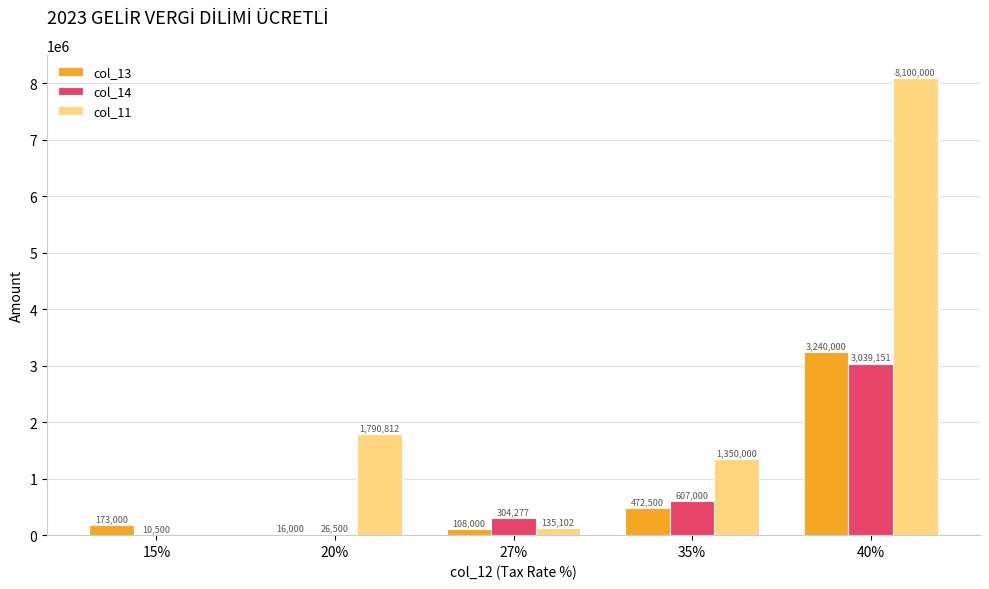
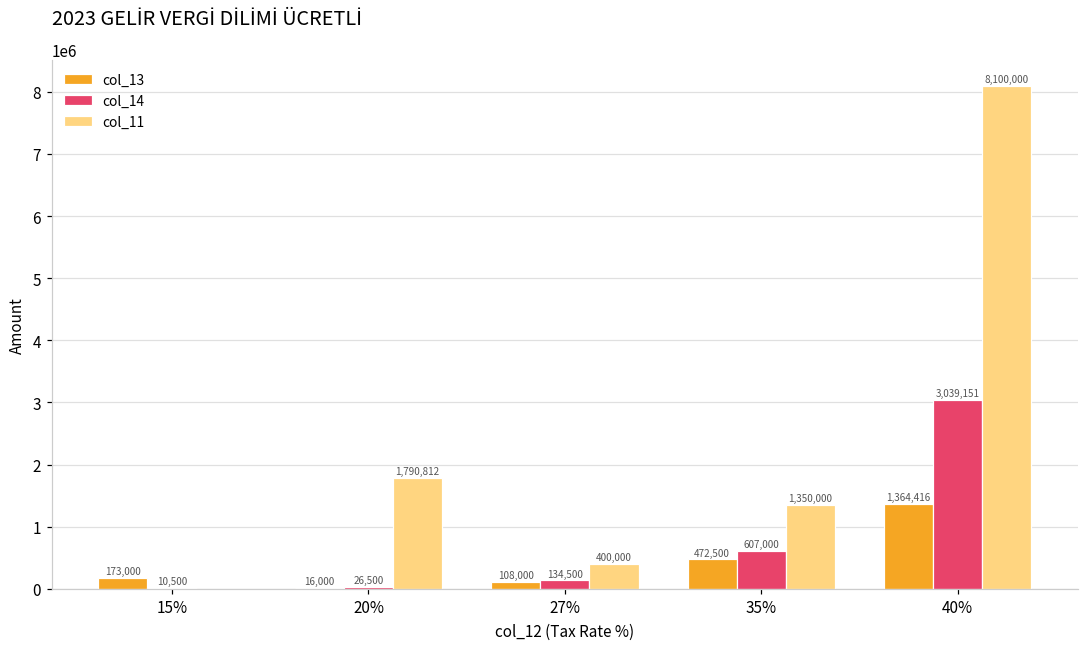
  {
    "col_13": {
      "15%": "173,000",
      "20%": "16,000",
      "27%": "108,000",
      "35%": "472,500",
-     "40%": "3,240,000"
+     "40%": "1,364,416"
    },
    "col_14": {
      "15%": "10,500",
      "20%": "26,500",
-     "27%": "304,277",
+     "27%": "134,500",
      "35%": "607,000",
      "40%": "3,039,151"
    },
    "col_11": {
      "20%": "1,790,812",
-     "27%": "135,102",
+     "27%": "400,000",
      "35%": "1,350,000",
      "40%": "8,100,000"
    }
  }
